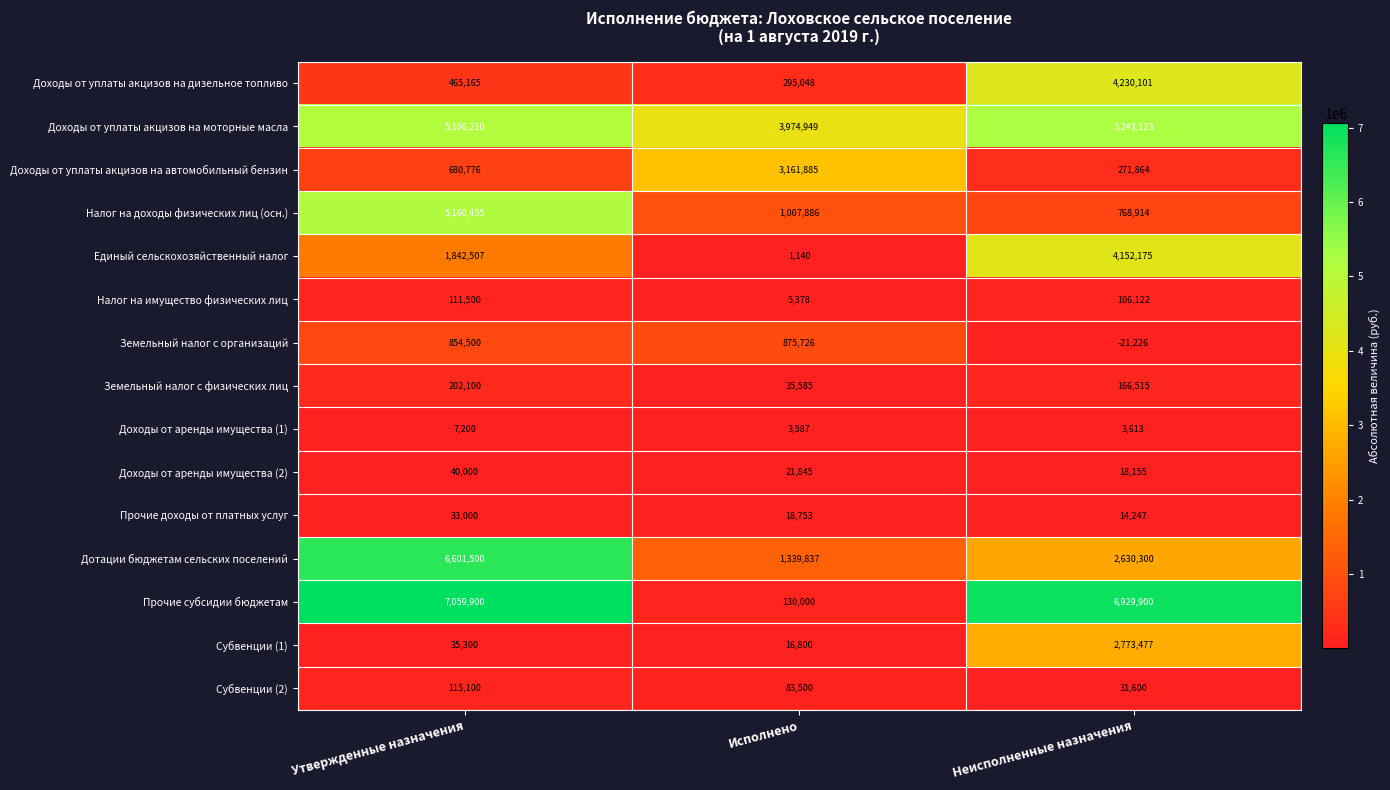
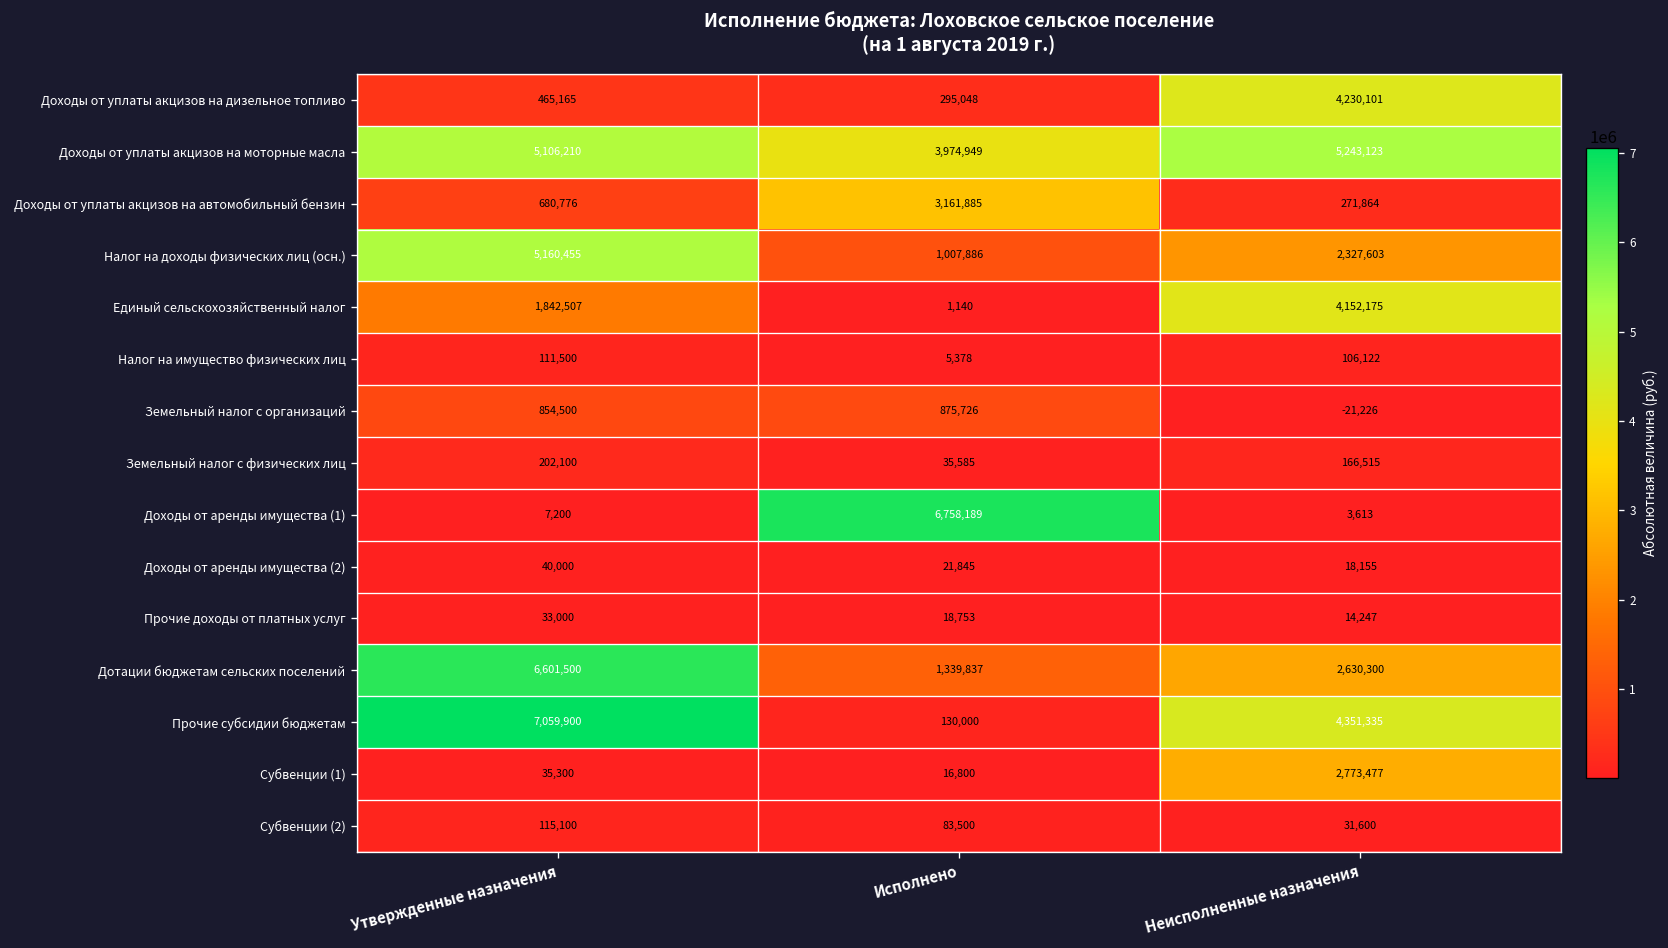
  {
    "Доходы от уплаты акцизов на дизельное топливо": {
      "Утвержденные назначения": "465,165",
      "Исполнено": "295,048",
      "Неисполненные назначения": "4,230,101"
    },
    "Доходы от уплаты акцизов на моторные масла": {
      "Утвержденные назначения": "5,106,210",
      "Исполнено": "3,974,949",
      "Неисполненные назначения": "5,243,123"
    },
    "Доходы от уплаты акцизов на автомобильный бензин": {
      "Утвержденные назначения": "680,776",
      "Исполнено": "3,161,885",
      "Неисполненные назначения": "271,864"
    },
    "Налог на доходы физических лиц (осн.)": {
      "Утвержденные назначения": "5,160,455",
      "Исполнено": "1,007,886",
-     "Неисполненные назначения": "768,914"
+     "Неисполненные назначения": "2,327,603"
    },
    "Единый сельскохозяйственный налог": {
      "Утвержденные назначения": "1,842,507",
      "Исполнено": "1,140",
      "Неисполненные назначения": "4,152,175"
    },
    "Налог на имущество физических лиц": {
      "Утвержденные назначения": "111,500",
      "Исполнено": "5,378",
      "Неисполненные назначения": "106,122"
    },
    "Земельный налог с организаций": {
      "Утвержденные назначения": "854,500",
      "Исполнено": "875,726",
      "Неисполненные назначения": "-21,226"
    },
    "Земельный налог с физических лиц": {
      "Утвержденные назначения": "202,100",
      "Исполнено": "35,585",
      "Неисполненные назначения": "166,515"
    },
    "Доходы от аренды имущества (1)": {
      "Утвержденные назначения": "7,200",
-     "Исполнено": "3,587",
+     "Исполнено": "6,758,189",
      "Неисполненные назначения": "3,613"
    },
    "Доходы от аренды имущества (2)": {
      "Утвержденные назначения": "40,000",
      "Исполнено": "21,845",
      "Неисполненные назначения": "18,155"
    },
    "Прочие доходы от платных услуг": {
      "Утвержденные назначения": "33,000",
      "Исполнено": "18,753",
      "Неисполненные назначения": "14,247"
    },
    "Дотации бюджетам сельских поселений": {
      "Утвержденные назначения": "6,601,500",
      "Исполнено": "1,339,837",
      "Неисполненные назначения": "2,630,300"
    },
    "Прочие субсидии бюджетам": {
      "Утвержденные назначения": "7,059,900",
      "Исполнено": "130,000",
-     "Неисполненные назначения": "6,929,900"
+     "Неисполненные назначения": "4,351,335"
    },
    "Субвенции (1)": {
      "Утвержденные назначения": "35,300",
      "Исполнено": "16,800",
      "Неисполненные назначения": "2,773,477"
    },
    "Субвенции (2)": {
      "Утвержденные назначения": "115,100",
      "Исполнено": "83,500",
      "Неисполненные назначения": "31,600"
    }
  }
